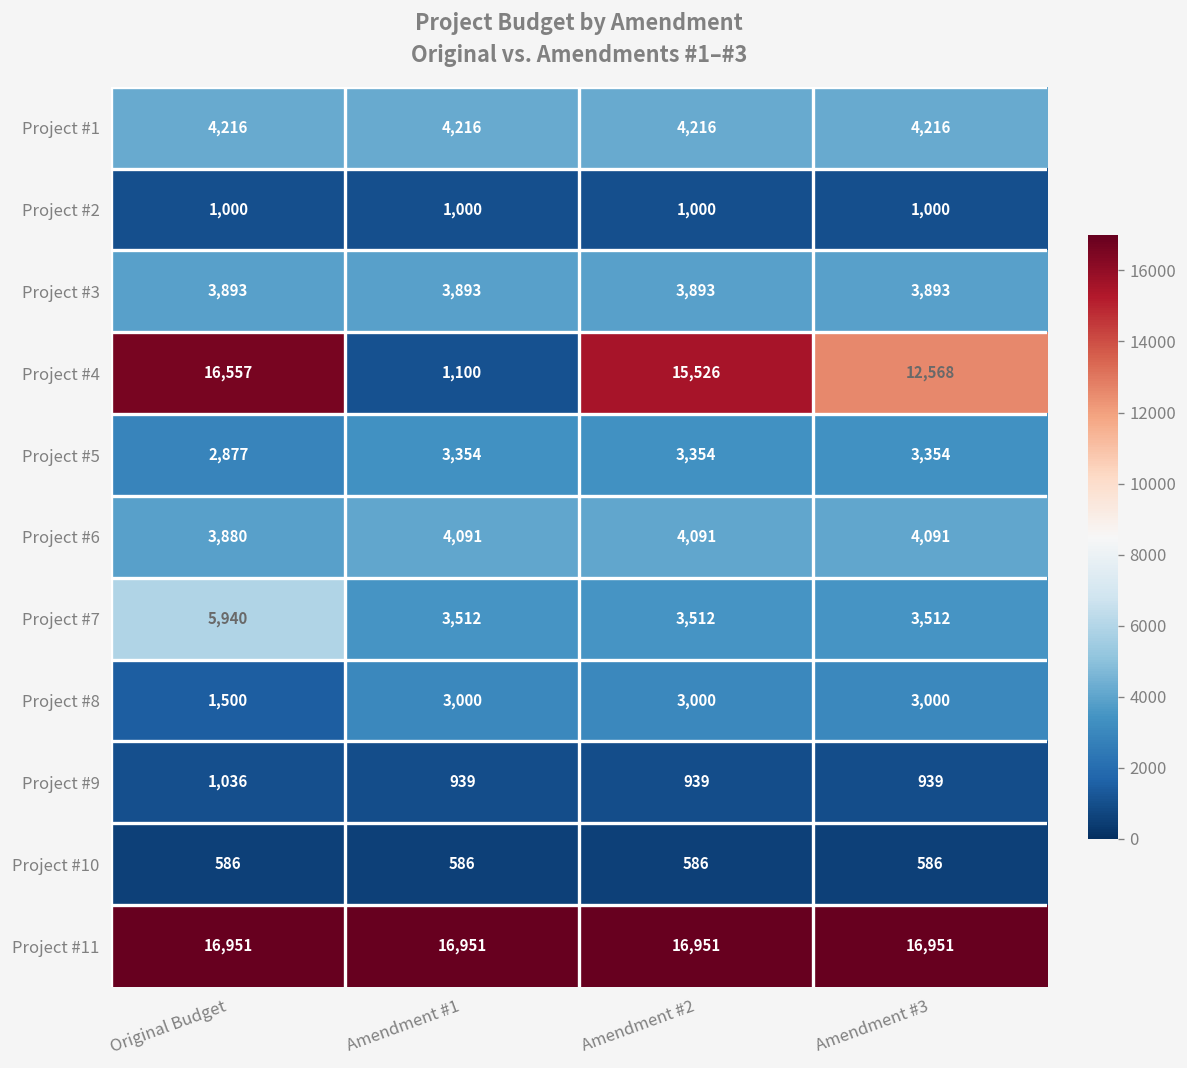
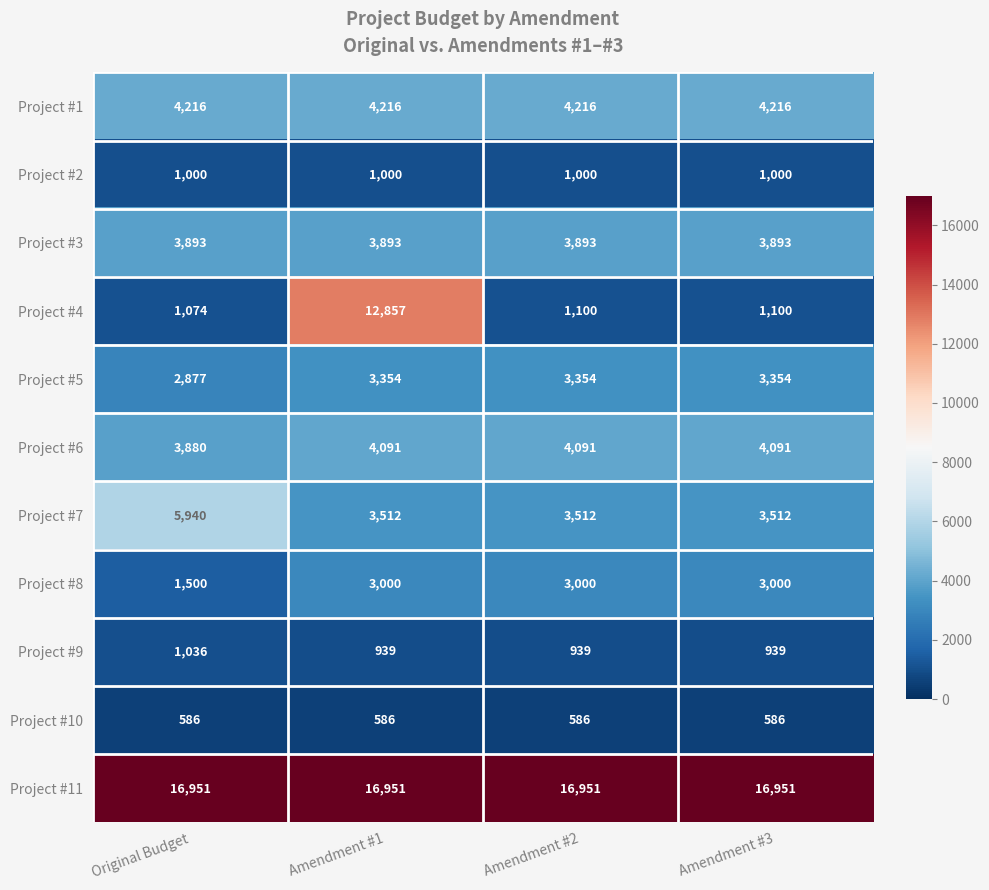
  {
    "Project #1": {
      "Original Budget": "4,216",
      "Amendment #1": "4,216",
      "Amendment #2": "4,216",
      "Amendment #3": "4,216"
    },
    "Project #2": {
      "Original Budget": "1,000",
      "Amendment #1": "1,000",
      "Amendment #2": "1,000",
      "Amendment #3": "1,000"
    },
    "Project #3": {
      "Original Budget": "3,893",
      "Amendment #1": "3,893",
      "Amendment #2": "3,893",
      "Amendment #3": "3,893"
    },
    "Project #4": {
-     "Original Budget": "16,557",
-     "Amendment #1": "1,100",
-     "Amendment #2": "15,526",
-     "Amendment #3": "12,568"
+     "Original Budget": "1,074",
+     "Amendment #1": "12,857",
+     "Amendment #2": "1,100",
+     "Amendment #3": "1,100"
    },
    "Project #5": {
      "Original Budget": "2,877",
      "Amendment #1": "3,354",
      "Amendment #2": "3,354",
      "Amendment #3": "3,354"
    },
    "Project #6": {
      "Original Budget": "3,880",
      "Amendment #1": "4,091",
      "Amendment #2": "4,091",
      "Amendment #3": "4,091"
    },
    "Project #7": {
      "Original Budget": "5,940",
      "Amendment #1": "3,512",
      "Amendment #2": "3,512",
      "Amendment #3": "3,512"
    },
    "Project #8": {
      "Original Budget": "1,500",
      "Amendment #1": "3,000",
      "Amendment #2": "3,000",
      "Amendment #3": "3,000"
    },
    "Project #9": {
      "Original Budget": "1,036",
      "Amendment #1": "939",
      "Amendment #2": "939",
      "Amendment #3": "939"
    },
    "Project #10": {
      "Original Budget": "586",
      "Amendment #1": "586",
      "Amendment #2": "586",
      "Amendment #3": "586"
    },
    "Project #11": {
      "Original Budget": "16,951",
      "Amendment #1": "16,951",
      "Amendment #2": "16,951",
      "Amendment #3": "16,951"
    }
  }
